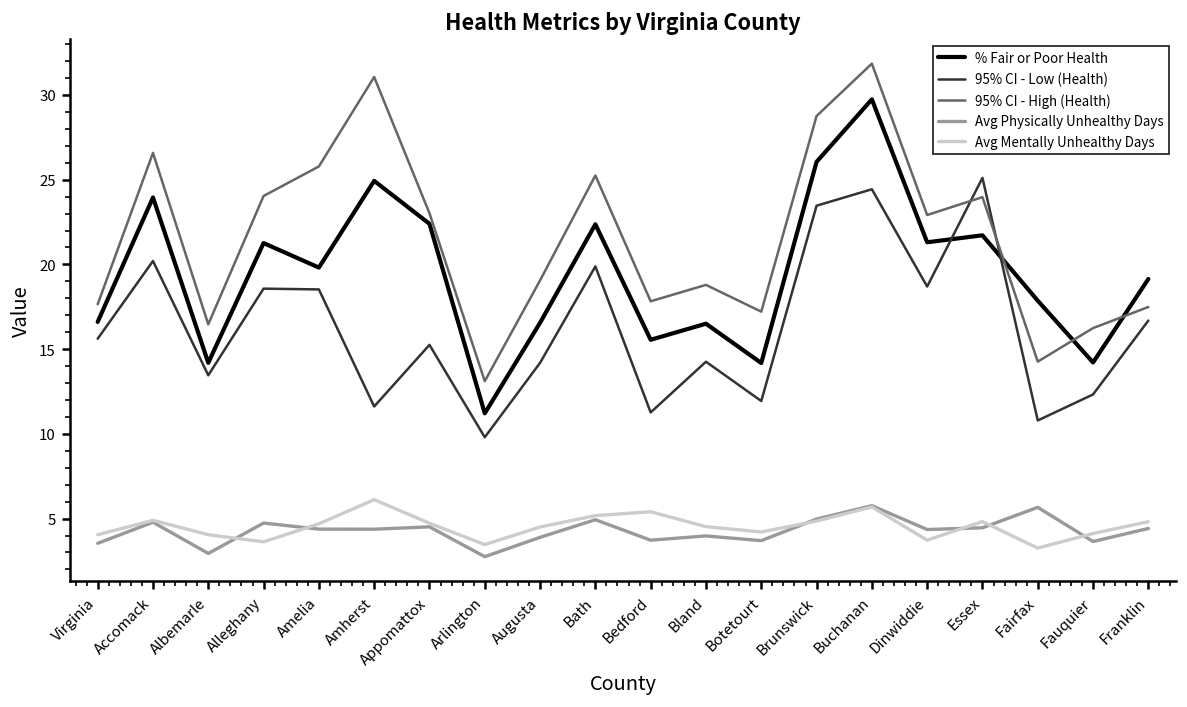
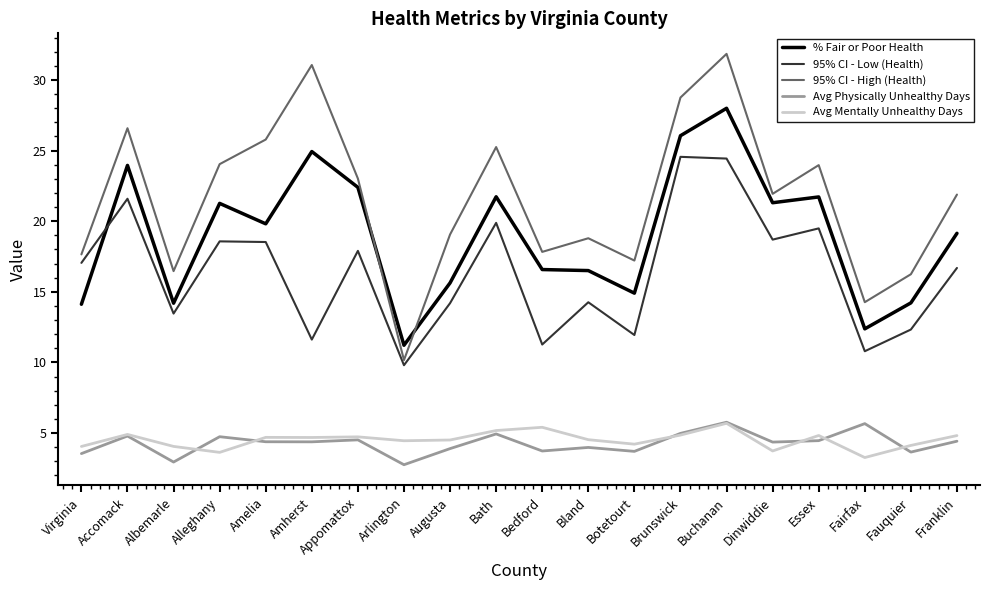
  {
    "% Fair or Poor Health": {
-     "Virginia": 16.6,
+     "Virginia": 14.1,
      "Accomack": 23.9,
      "Albemarle": 14.2,
      "Alleghany": 21.3,
      "Amelia": 19.8,
      "Amherst": 24.9,
      "Appomattox": 22.4,
      "Arlington": 11.2,
-     "Augusta": 16.6,
-     "Bath": 22.4,
-     "Bedford": 15.6,
+     "Augusta": 15.6,
+     "Bath": 21.7,
+     "Bedford": 16.6,
      "Bland": 16.5,
-     "Botetourt": 14.2,
+     "Botetourt": 14.9,
      "Brunswick": 26.1,
-     "Buchanan": 29.7,
+     "Buchanan": 28.0,
      "Dinwiddie": 21.3,
      "Essex": 21.7,
-     "Fairfax": 17.9,
+     "Fairfax": 12.4,
      "Fauquier": 14.2,
      "Franklin": 19.1
    },
    "95% CI - Low (Health)": {
-     "Virginia": 15.6,
-     "Accomack": 20.2,
+     "Virginia": 17.0,
+     "Accomack": 21.6,
      "Albemarle": 13.5,
      "Alleghany": 18.6,
      "Amelia": 18.5,
      "Amherst": 11.6,
-     "Appomattox": 15.3,
+     "Appomattox": 17.9,
      "Arlington": 9.8,
      "Augusta": 14.2,
      "Bath": 19.9,
      "Bedford": 11.3,
      "Bland": 14.3,
      "Botetourt": 11.9,
-     "Brunswick": 23.5,
+     "Brunswick": 24.6,
      "Buchanan": 24.4,
      "Dinwiddie": 18.7,
-     "Essex": 25.1,
+     "Essex": 19.5,
      "Fairfax": 10.8,
      "Fauquier": 12.3,
      "Franklin": 16.7
    },
    "95% CI - High (Health)": {
      "Virginia": 17.6,
      "Accomack": 26.6,
      "Albemarle": 16.5,
      "Alleghany": 24.0,
      "Amelia": 25.8,
      "Amherst": 31.1,
      "Appomattox": 23.0,
-     "Arlington": 13.1,
+     "Arlington": 10.2,
      "Augusta": 19.1,
      "Bath": 25.2,
      "Bedford": 17.8,
      "Bland": 18.8,
      "Botetourt": 17.2,
      "Brunswick": 28.8,
      "Buchanan": 31.8,
-     "Dinwiddie": 22.9,
+     "Dinwiddie": 21.9,
      "Essex": 24.0,
      "Fairfax": 14.3,
      "Fauquier": 16.2,
-     "Franklin": 17.5
+     "Franklin": 21.9
    },
    "Avg Physically Unhealthy Days": {
      "Virginia": 3.5,
      "Albemarle": 2.9,
      "Alleghany": 4.7,
      "Amelia": 4.4,
      "Amherst": 4.4,
      "Appomattox": 4.5,
      "Arlington": 2.8,
      "Augusta": 3.9,
      "Bath": 4.9,
      "Bedford": 3.7,
      "Bland": 4.0,
      "Botetourt": 3.7,
      "Dinwiddie": 4.4,
      "Essex": 4.5,
      "Fairfax": 5.7,
      "Fauquier": 3.6,
      "Franklin": 4.4
    },
    "Avg Mentally Unhealthy Days": {
      "Virginia": 4.0,
      "Albemarle": 4.0,
      "Alleghany": 3.6,
      "Amelia": 4.7,
-     "Amherst": 6.1,
+     "Amherst": 4.7,
      "Appomattox": 4.7,
-     "Arlington": 3.5,
+     "Arlington": 4.5,
      "Augusta": 4.5,
      "Bath": 5.2,
      "Bedford": 5.4,
      "Bland": 4.5,
      "Botetourt": 4.2,
      "Dinwiddie": 3.7,
      "Essex": 4.8,
      "Fairfax": 3.3,
      "Fauquier": 4.1,
      "Franklin": 4.8
    }
  }
